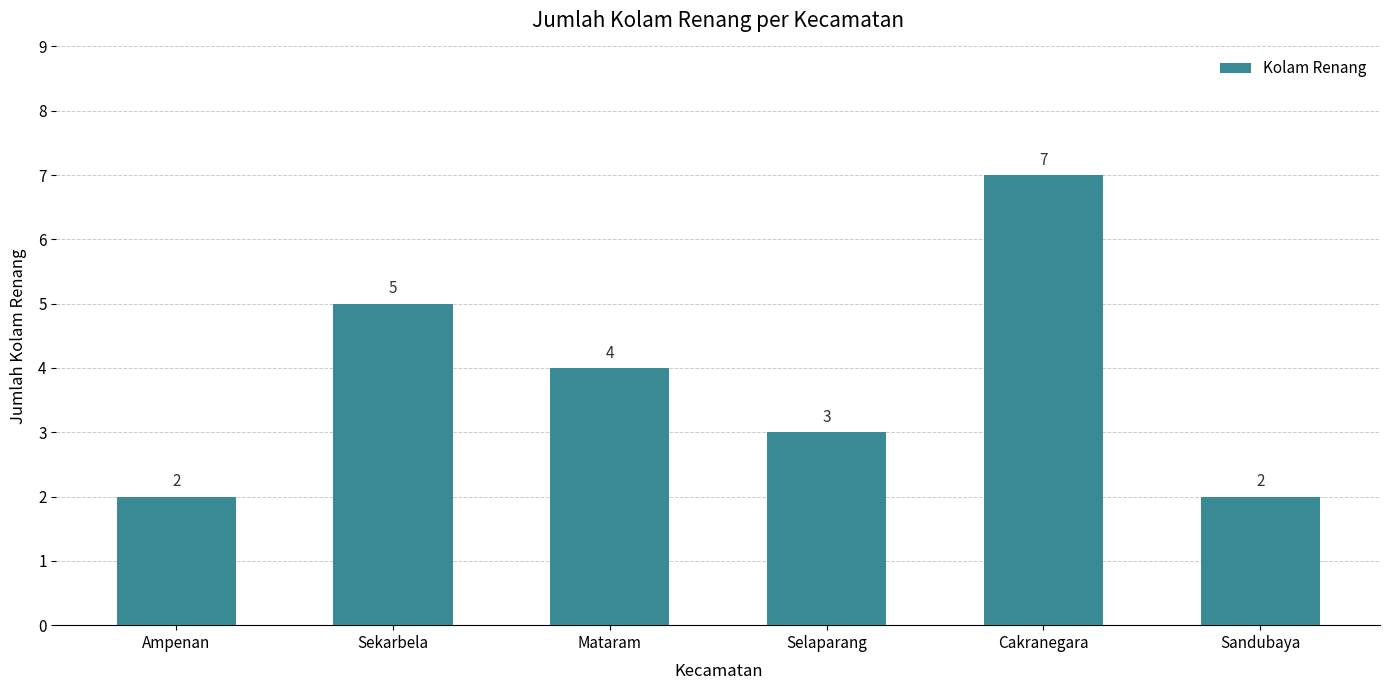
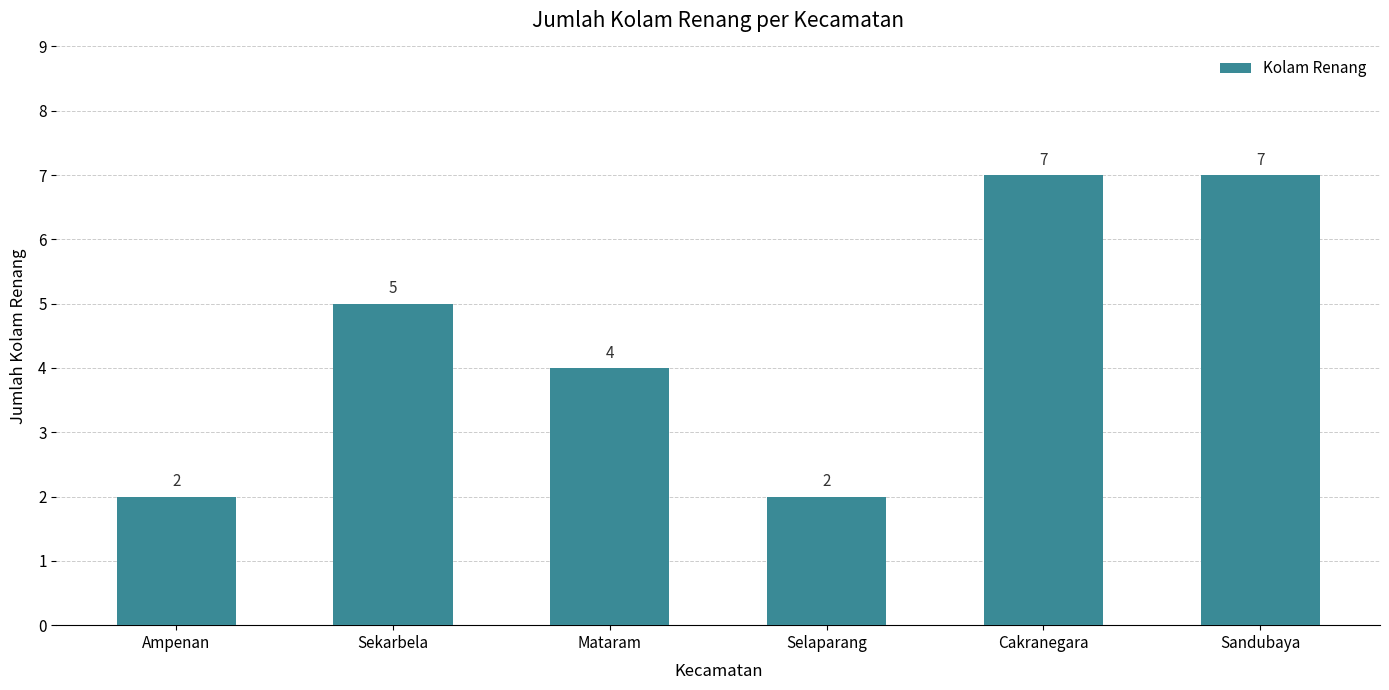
  {
    "Ampenan": 2,
    "Sekarbela": 5,
    "Mataram": 4,
-   "Selaparang": 3,
+   "Selaparang": 2,
    "Cakranegara": 7,
-   "Sandubaya": 2
+   "Sandubaya": 7
  }
